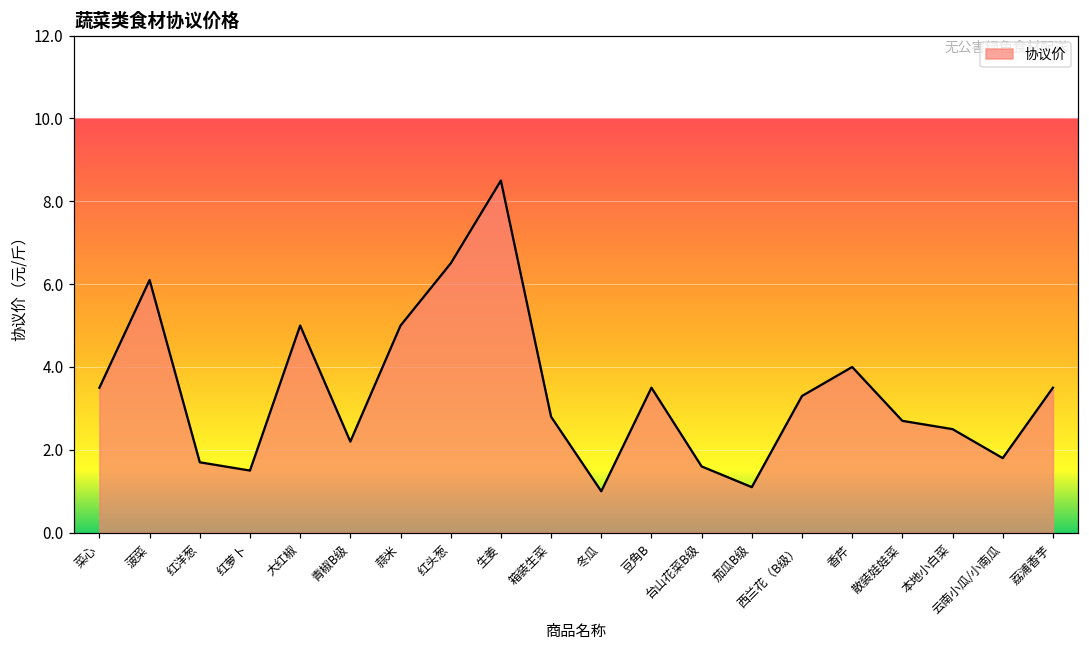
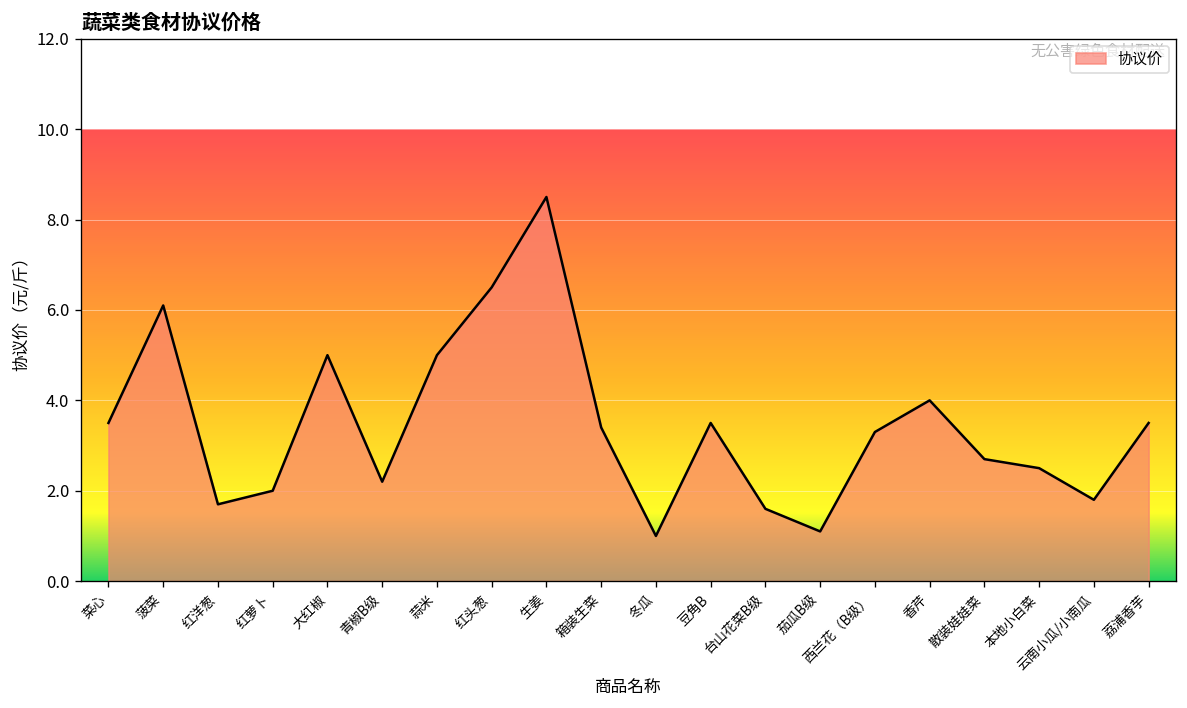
  {
    "菜心": 3.5,
    "菠菜": 6.1,
    "红洋葱": 1.7,
-   "红萝卜": 1.5,
+   "红萝卜": 2.0,
    "大红椒": 5.0,
    "青椒B级": 2.2,
    "蒜米": 5.0,
    "红头葱": 6.5,
    "生姜": 8.5,
-   "箱装生菜": 2.8,
+   "箱装生菜": 3.4,
    "冬瓜": 1.0,
    "豆角B": 3.5,
    "台山花菜B级": 1.6,
    "茄瓜B级": 1.1,
    "西兰花（B级）": 3.3,
    "香芹": 4.0,
    "散装娃娃菜": 2.7,
    "本地小白菜": 2.5,
    "云南小瓜/小南瓜": 1.8,
    "荔浦香芋": 3.5
  }
